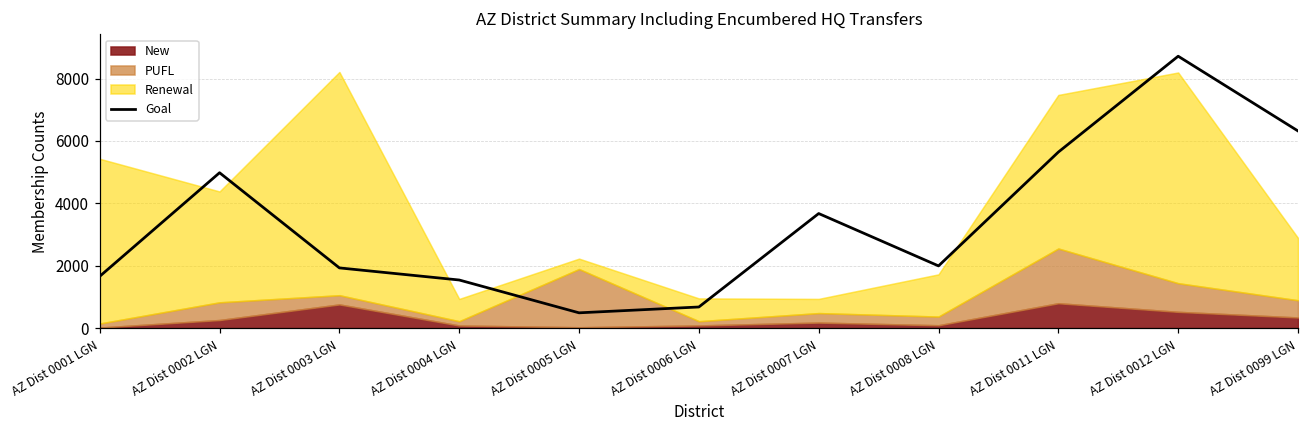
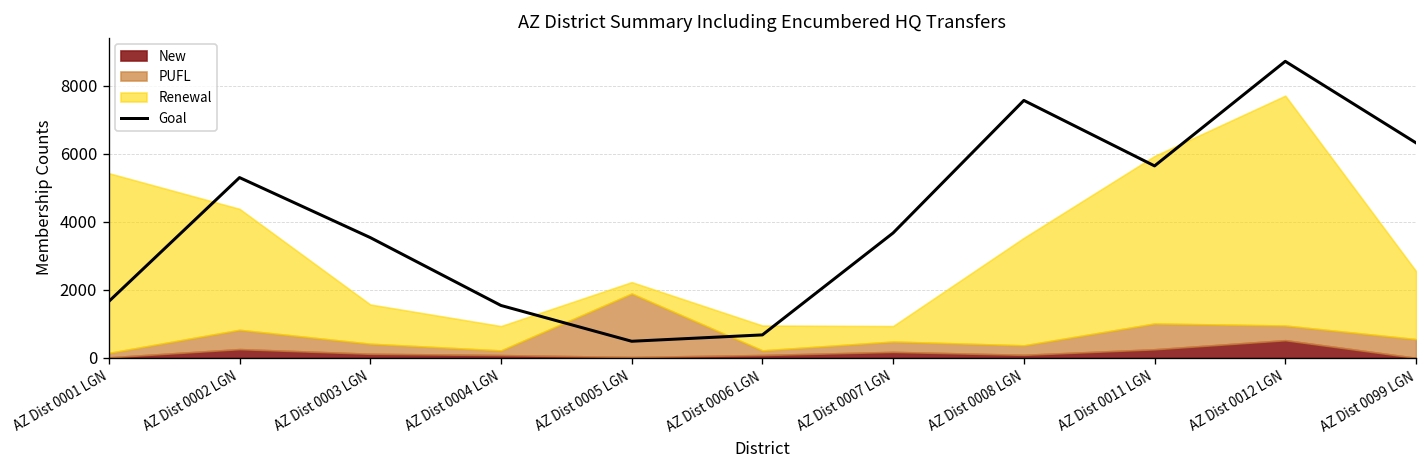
  {
    "Goal": {
      "AZ Dist 0001 LGN": 1700,
-     "AZ Dist 0002 LGN": 5000,
-     "AZ Dist 0003 LGN": 1900,
+     "AZ Dist 0002 LGN": 5300,
+     "AZ Dist 0003 LGN": 3500,
      "AZ Dist 0004 LGN": 1500,
      "AZ Dist 0005 LGN": 500,
      "AZ Dist 0006 LGN": 700,
      "AZ Dist 0007 LGN": 3700,
-     "AZ Dist 0008 LGN": 2000,
+     "AZ Dist 0008 LGN": 7600,
      "AZ Dist 0011 LGN": 5600,
      "AZ Dist 0012 LGN": 8700,
      "AZ Dist 0099 LGN": 6300
    },
    "New": {
      "AZ Dist 0002 LGN": 300,
-     "AZ Dist 0003 LGN": 800,
+     "AZ Dist 0003 LGN": 100,
      "AZ Dist 0007 LGN": 200,
      "AZ Dist 0008 LGN": 100,
-     "AZ Dist 0011 LGN": 800,
+     "AZ Dist 0011 LGN": 300,
      "AZ Dist 0012 LGN": 500,
-     "AZ Dist 0099 LGN": 300
+     "AZ Dist 0099 LGN": 0
    },
    "PUFL": {
      "AZ Dist 0001 LGN": 100,
      "AZ Dist 0002 LGN": 600,
      "AZ Dist 0003 LGN": 300,
      "AZ Dist 0004 LGN": 100,
      "AZ Dist 0005 LGN": 1900,
      "AZ Dist 0006 LGN": 100,
      "AZ Dist 0007 LGN": 300,
      "AZ Dist 0008 LGN": 300,
-     "AZ Dist 0011 LGN": 1800,
-     "AZ Dist 0012 LGN": 900,
+     "AZ Dist 0011 LGN": 800,
+     "AZ Dist 0012 LGN": 400,
      "AZ Dist 0099 LGN": 600
    },
    "Renewal": {
      "AZ Dist 0001 LGN": 5300,
      "AZ Dist 0002 LGN": 3600,
-     "AZ Dist 0003 LGN": 7200,
+     "AZ Dist 0003 LGN": 1200,
      "AZ Dist 0004 LGN": 700,
      "AZ Dist 0005 LGN": 300,
      "AZ Dist 0006 LGN": 700,
      "AZ Dist 0007 LGN": 500,
-     "AZ Dist 0008 LGN": 1400,
+     "AZ Dist 0008 LGN": 3200,
      "AZ Dist 0011 LGN": 4900,
      "AZ Dist 0012 LGN": 6800,
      "AZ Dist 0099 LGN": 2000
    }
  }
